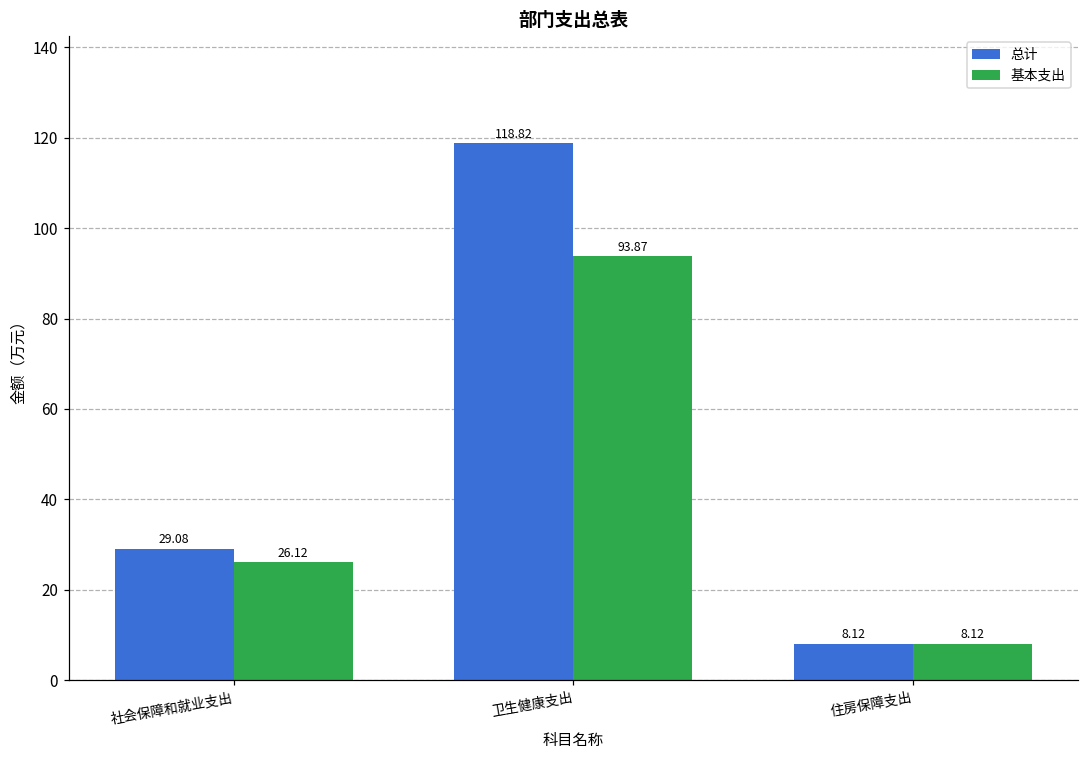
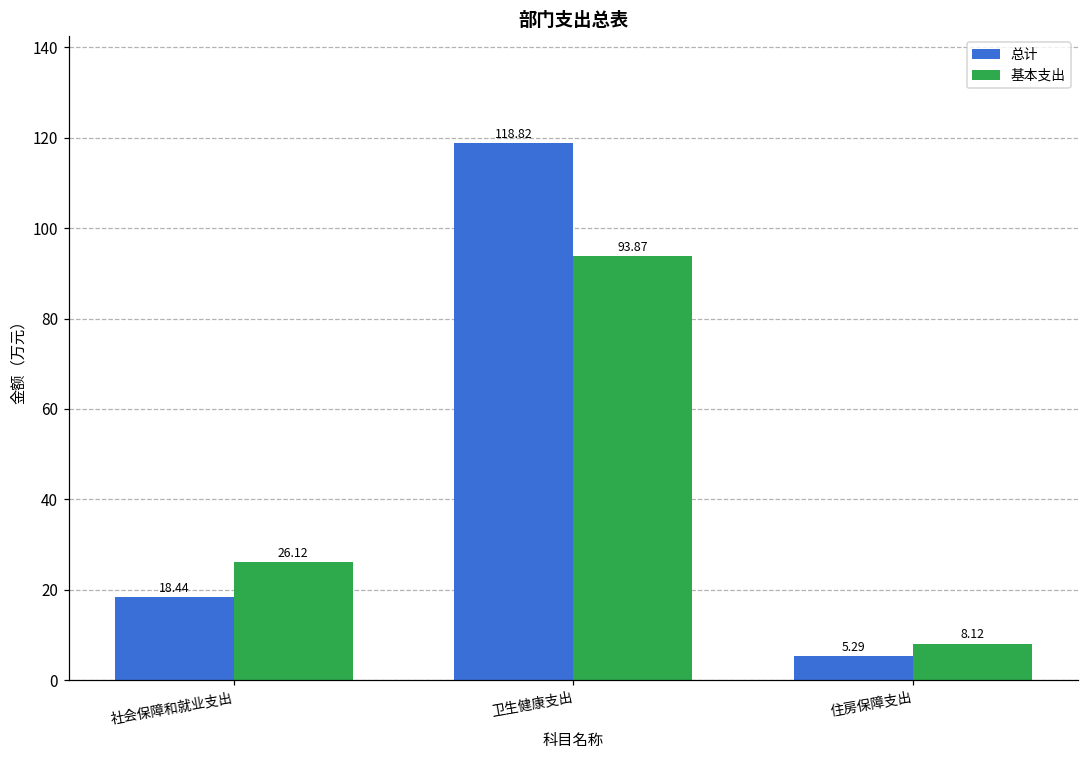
  {
    "总计": {
-     "社会保障和就业支出": 29.08,
+     "社会保障和就业支出": 18.44,
      "卫生健康支出": 118.82,
-     "住房保障支出": 8.12
+     "住房保障支出": 5.29
    },
    "基本支出": {
      "社会保障和就业支出": 26.12,
      "卫生健康支出": 93.87,
      "住房保障支出": 8.12
    }
  }
